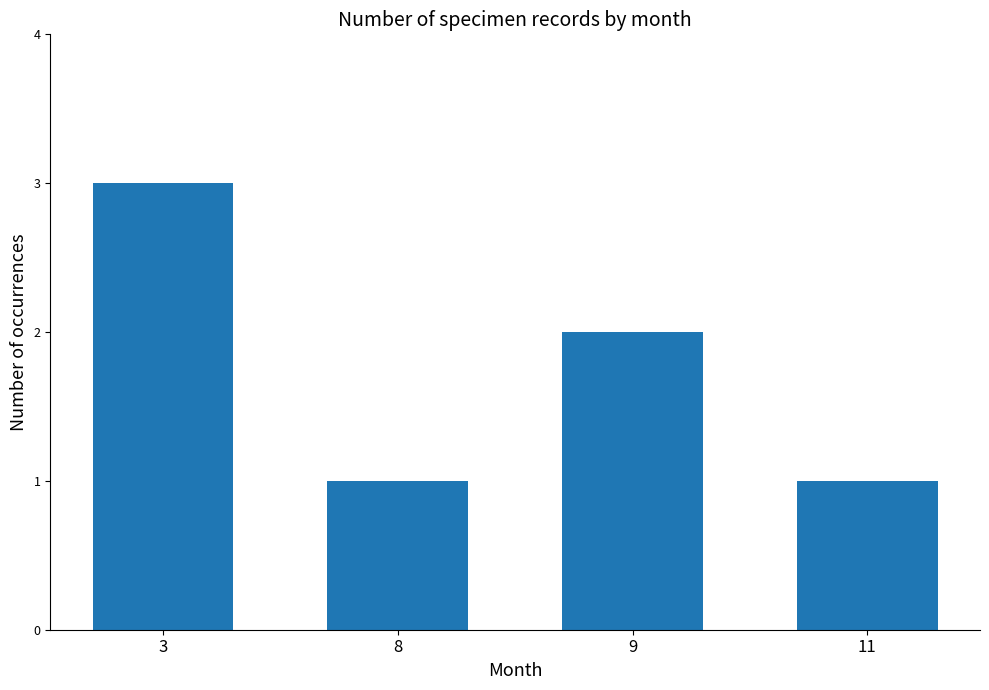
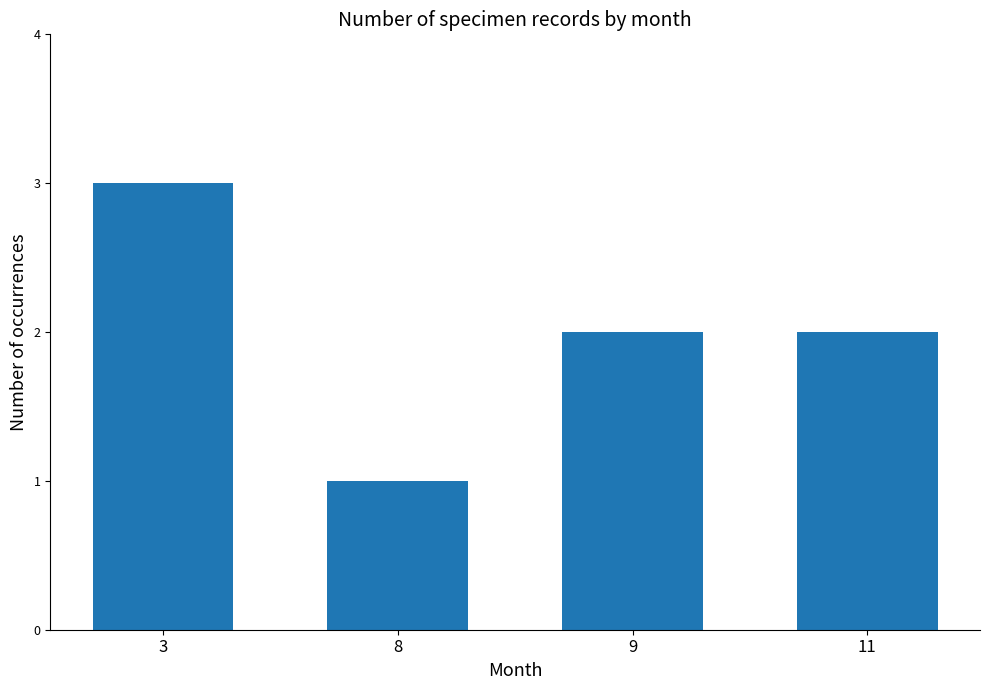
  {
    "3": 3,
    "8": 1,
    "9": 2,
-   "11": 1
+   "11": 2
  }
